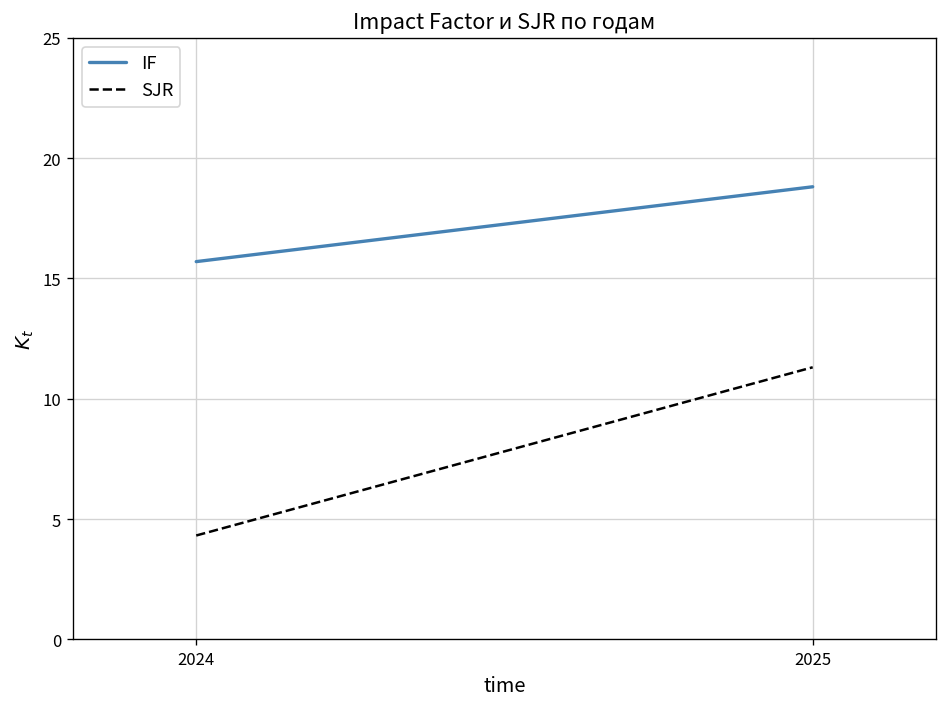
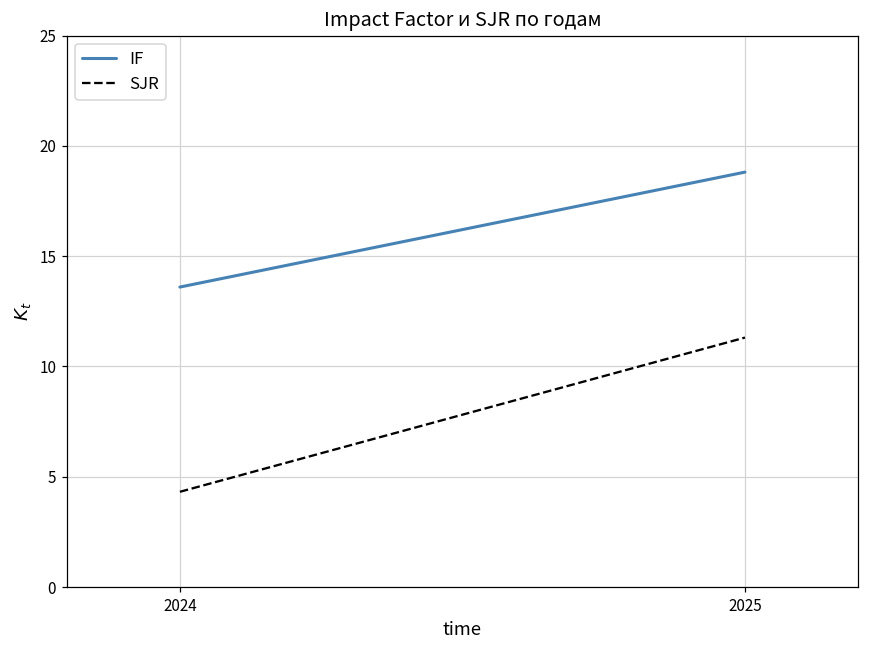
  {
    "IF": {
-     "2024": 15.7,
+     "2024": 13.6,
      "2025": 18.8
    },
    "SJR": {
      "2024": 4.3,
      "2025": 11.3
    }
  }
